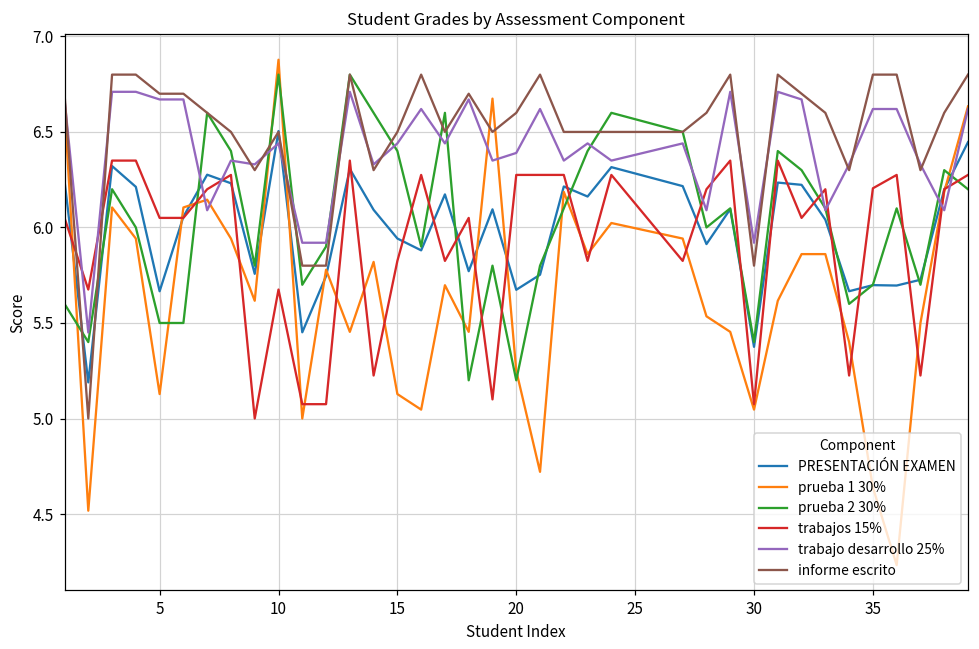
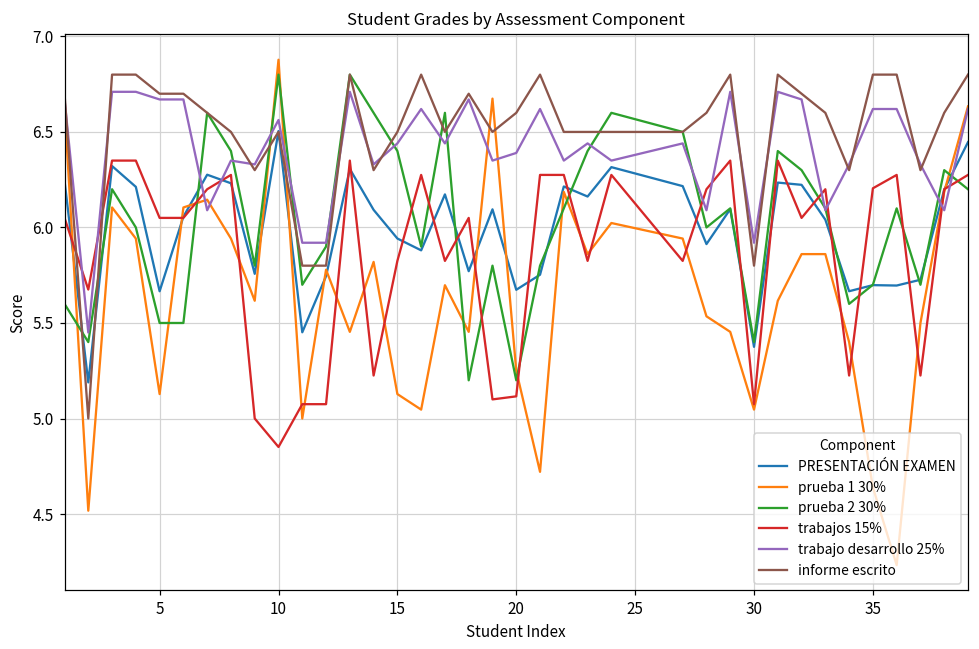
  {
    "PRESENTACIÓN EXAMEN": {
      "5": 5.67,
      "15": 5.94,
      "20": 5.67,
      "30": 5.38
    },
    "prueba 1 30%": {
      "5": 5.13,
      "10": 6.88,
      "15": 5.13,
      "20": 5.25,
      "30": 5.05
    },
    "prueba 2 30%": {
      "5": 5.50,
      "10": 6.80,
      "15": 6.40,
      "20": 5.20,
      "30": 5.40
    },
    "trabajos 15%": {
      "5": 6.05,
-     "10": 5.68,
+     "10": 4.85,
      "15": 5.83,
-     "20": 6.28,
+     "20": 5.12,
      "30": 5.08,
      "35": 6.21
    },
    "trabajo desarrollo 25%": {
      "5": 6.67,
-     "10": 6.44,
+     "10": 6.56,
      "15": 6.44,
      "20": 6.39,
      "30": 5.92,
      "35": 6.62
    },
    "informe escrito": {
      "5": 6.70,
      "15": 6.50,
      "20": 6.60,
      "30": 5.80,
      "35": 6.80
    }
  }
